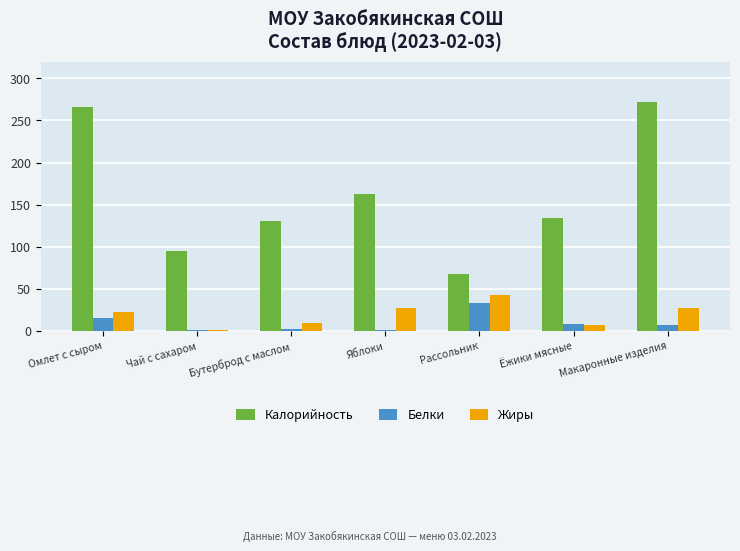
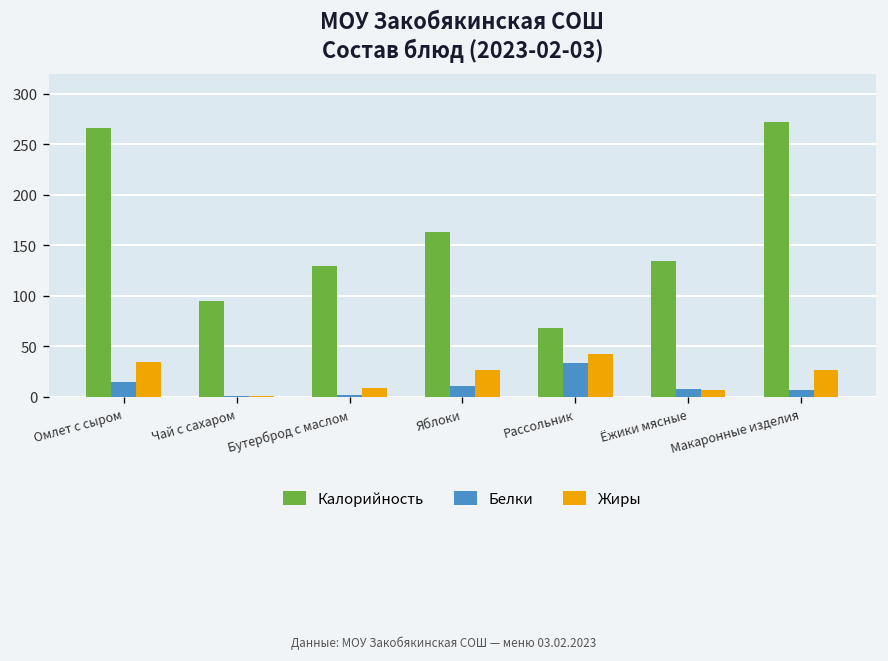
  {
    "Калорийность": {
      "Омлет с сыром": 270,
      "Чай с сахаром": 100,
      "Бутерброд с маслом": 130,
      "Яблоки": 160,
      "Рассольник": 70,
      "Ёжики мясные": 130,
      "Макаронные изделия": 270
    },
    "Белки": {
      "Омлет с сыром": 20,
-     "Яблоки": 0,
+     "Яблоки": 10,
      "Рассольник": 30,
      "Ёжики мясные": 10,
      "Макаронные изделия": 10
    },
    "Жиры": {
-     "Омлет с сыром": 20,
+     "Омлет с сыром": 30,
      "Бутерброд с маслом": 10,
      "Яблоки": 30,
      "Рассольник": 40,
      "Ёжики мясные": 10,
      "Макаронные изделия": 30
    }
  }
